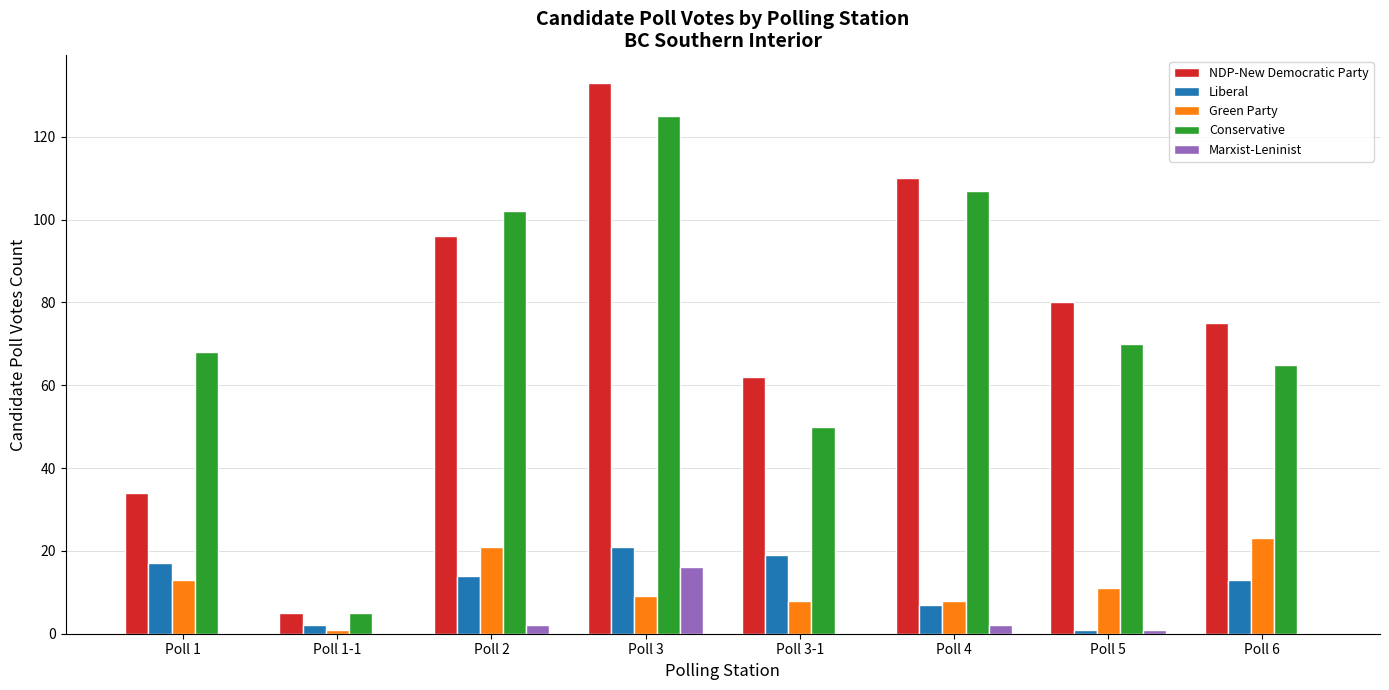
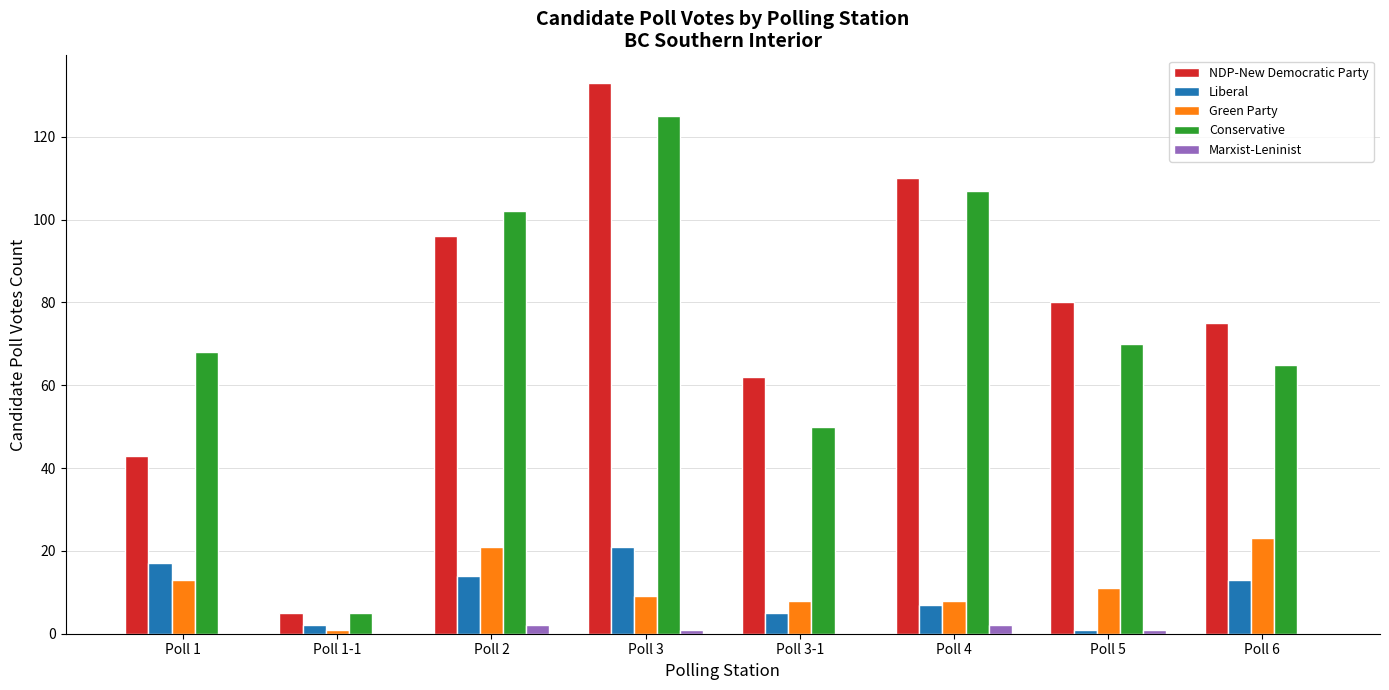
  {
    "NDP-New Democratic Party": {
-     "Poll 1": 34,
+     "Poll 1": 43,
      "Poll 1-1": 5,
      "Poll 2": 96,
      "Poll 3": 133,
      "Poll 3-1": 62,
      "Poll 4": 110,
      "Poll 5": 80,
      "Poll 6": 75
    },
    "Liberal": {
      "Poll 1": 17,
      "Poll 1-1": 2,
      "Poll 2": 14,
      "Poll 3": 21,
-     "Poll 3-1": 19,
+     "Poll 3-1": 5,
      "Poll 4": 7,
      "Poll 5": 1,
      "Poll 6": 13
    },
    "Green Party": {
      "Poll 1": 13,
      "Poll 1-1": 1,
      "Poll 2": 21,
      "Poll 3": 9,
      "Poll 3-1": 8,
      "Poll 4": 8,
      "Poll 5": 11,
      "Poll 6": 23
    },
    "Conservative": {
      "Poll 1": 68,
      "Poll 1-1": 5,
      "Poll 2": 102,
      "Poll 3": 125,
      "Poll 3-1": 50,
      "Poll 4": 107,
      "Poll 5": 70,
      "Poll 6": 65
    },
    "Marxist-Leninist": {
      "Poll 1": 0,
      "Poll 1-1": 0,
      "Poll 2": 2,
-     "Poll 3": 16,
+     "Poll 3": 1,
      "Poll 3-1": 0,
      "Poll 4": 2,
      "Poll 5": 1,
      "Poll 6": 0
    }
  }
